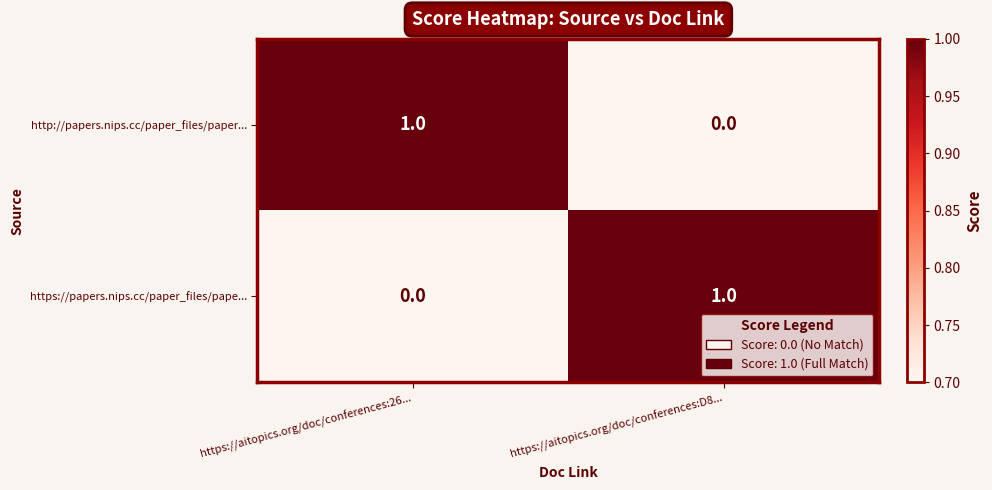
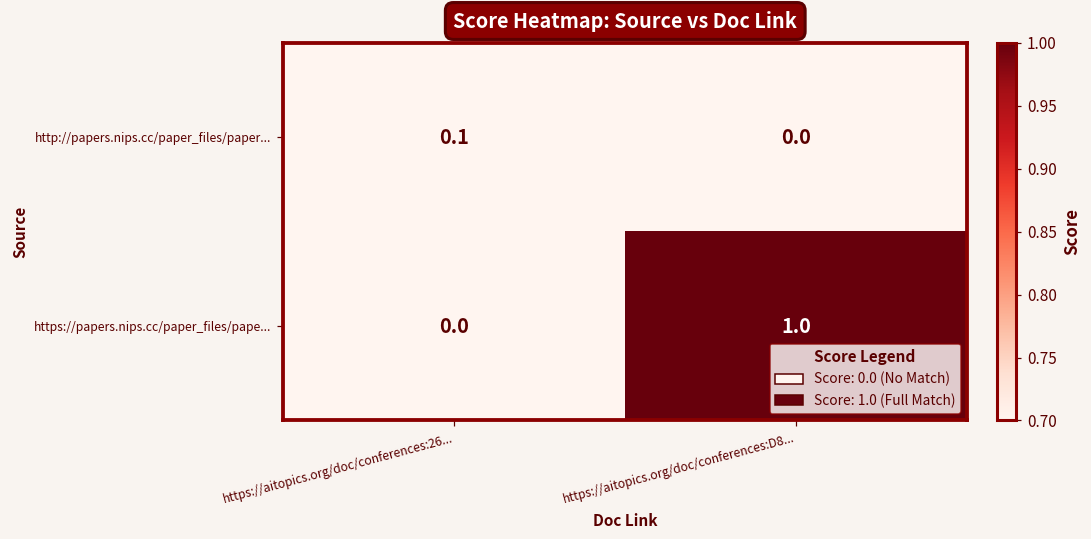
  {
    "http://papers.nips.cc/paper_files/paper...": {
-     "https://aitopics.org/doc/conferences:26...": 1.0,
+     "https://aitopics.org/doc/conferences:26...": 0.1,
      "https://aitopics.org/doc/conferences:D8...": 0.0
    },
    "https://papers.nips.cc/paper_files/pape...": {
      "https://aitopics.org/doc/conferences:26...": 0.0,
      "https://aitopics.org/doc/conferences:D8...": 1.0
    }
  }
